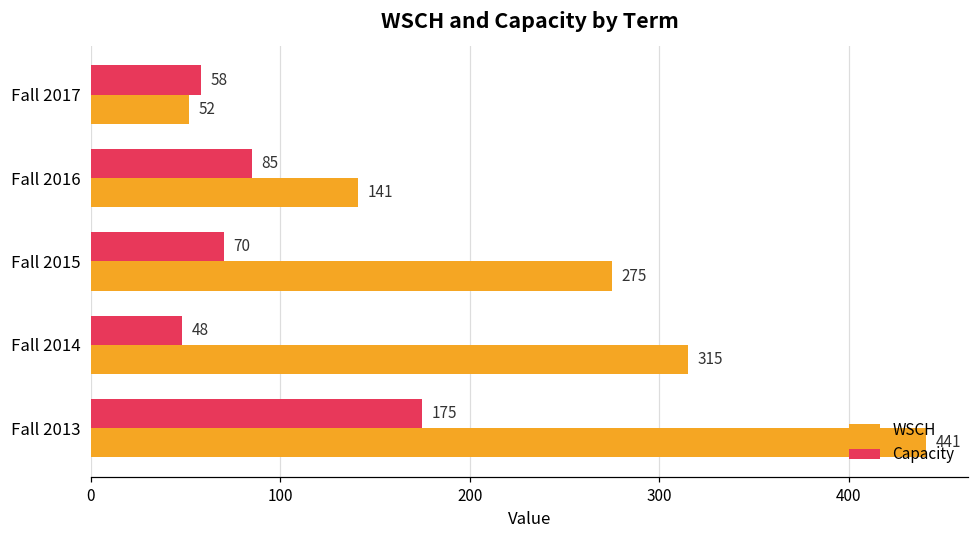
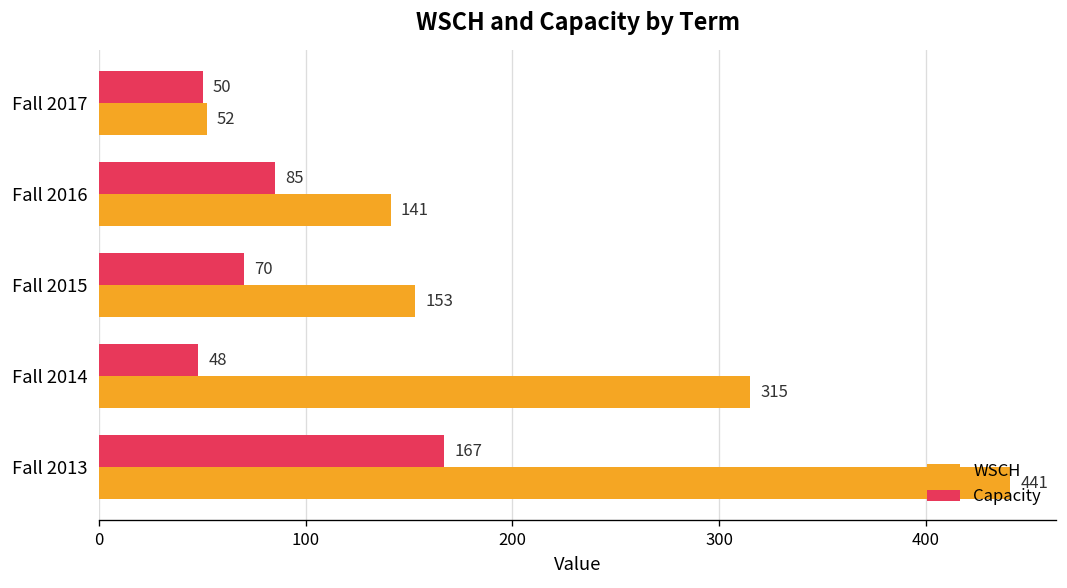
  {
    "WSCH": {
      "Fall 2017": 52,
      "Fall 2016": 141,
-     "Fall 2015": 275,
+     "Fall 2015": 153,
      "Fall 2014": 315,
      "Fall 2013": 441
    },
    "Capacity": {
-     "Fall 2017": 58,
+     "Fall 2017": 50,
      "Fall 2016": 85,
      "Fall 2015": 70,
      "Fall 2014": 48,
-     "Fall 2013": 175
+     "Fall 2013": 167
    }
  }
